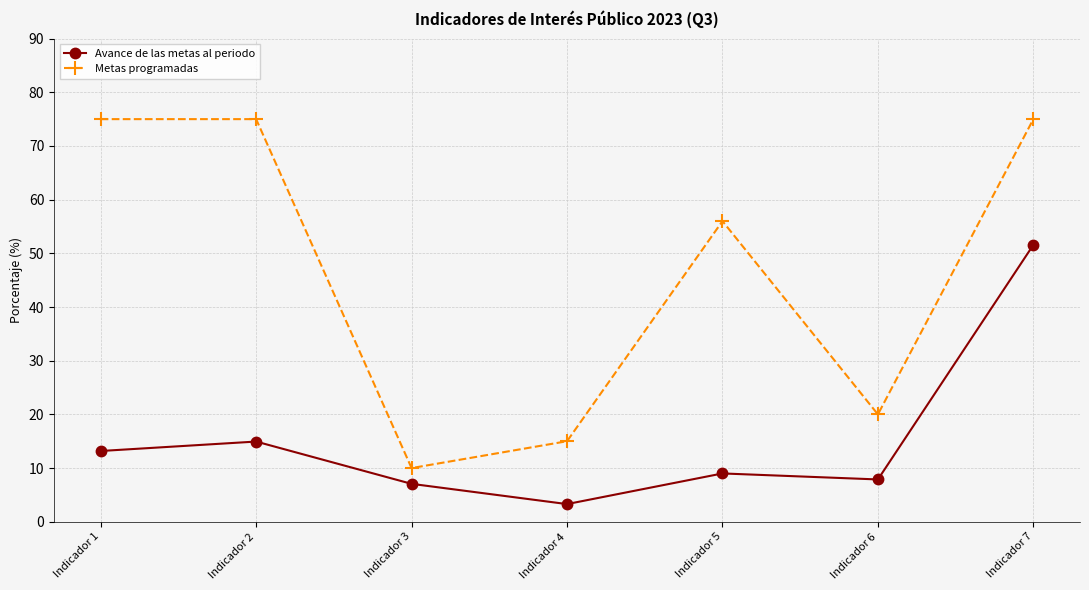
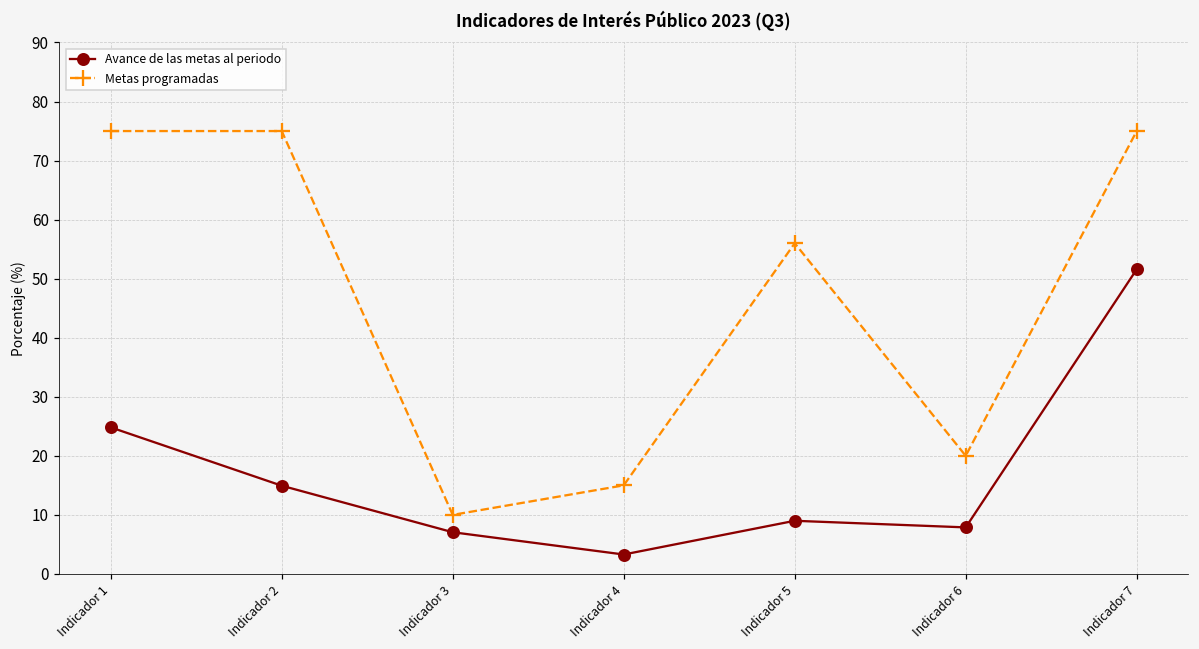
  {
    "Avance de las metas al periodo": {
-     "Indicador 1": 13,
+     "Indicador 1": 25,
      "Indicador 2": 15,
      "Indicador 3": 7,
      "Indicador 4": 3,
      "Indicador 5": 9,
      "Indicador 6": 8,
      "Indicador 7": 52
    },
    "Metas programadas": {
      "Indicador 1": 75,
      "Indicador 2": 75,
      "Indicador 3": 10,
      "Indicador 4": 15,
      "Indicador 5": 56,
      "Indicador 6": 20,
      "Indicador 7": 75
    }
  }
